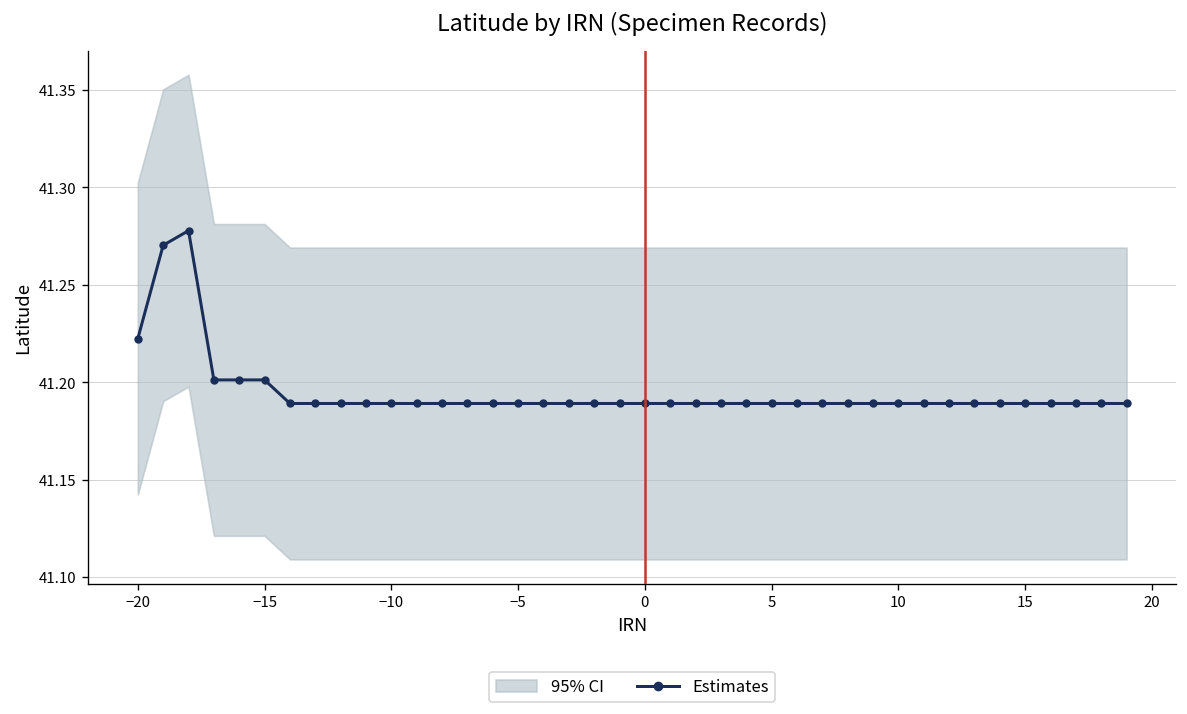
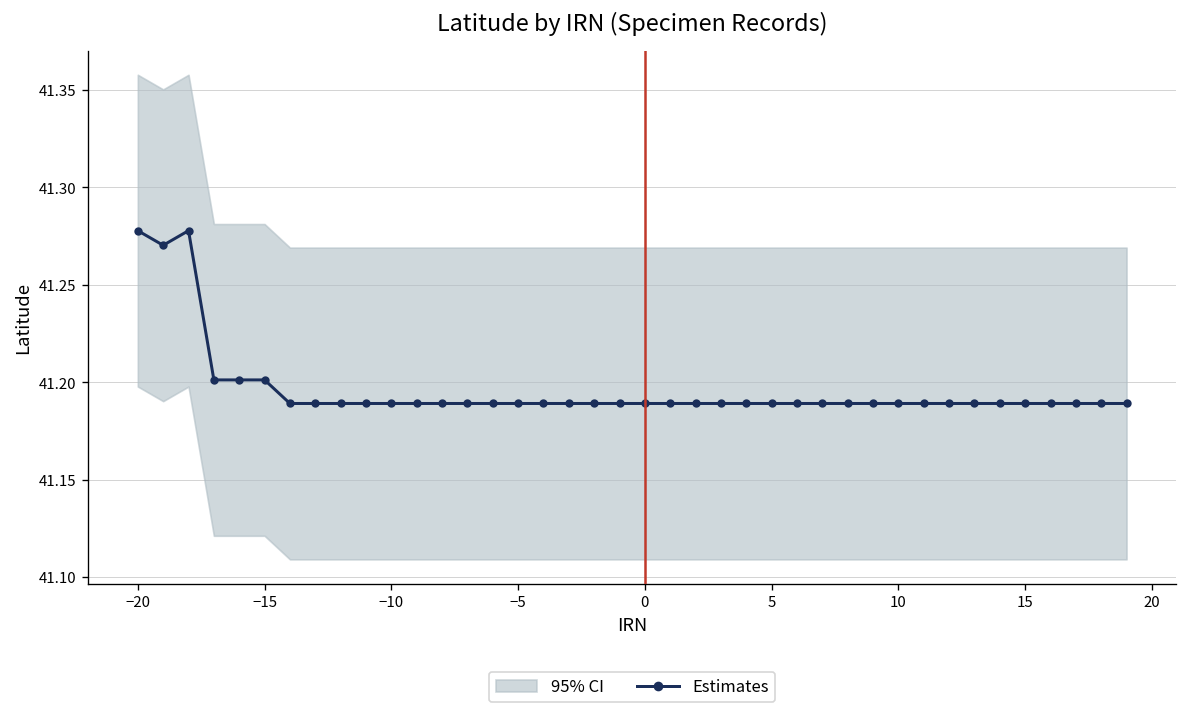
  {
    "Estimates": {
-     "−20": 41.222,
+     "−20": 41.278,
      "−15": 41.201,
      "−10": 41.189,
      "−5": 41.189,
      "0": 41.189,
      "5": 41.189,
      "10": 41.189,
      "15": 41.189
    }
  }
